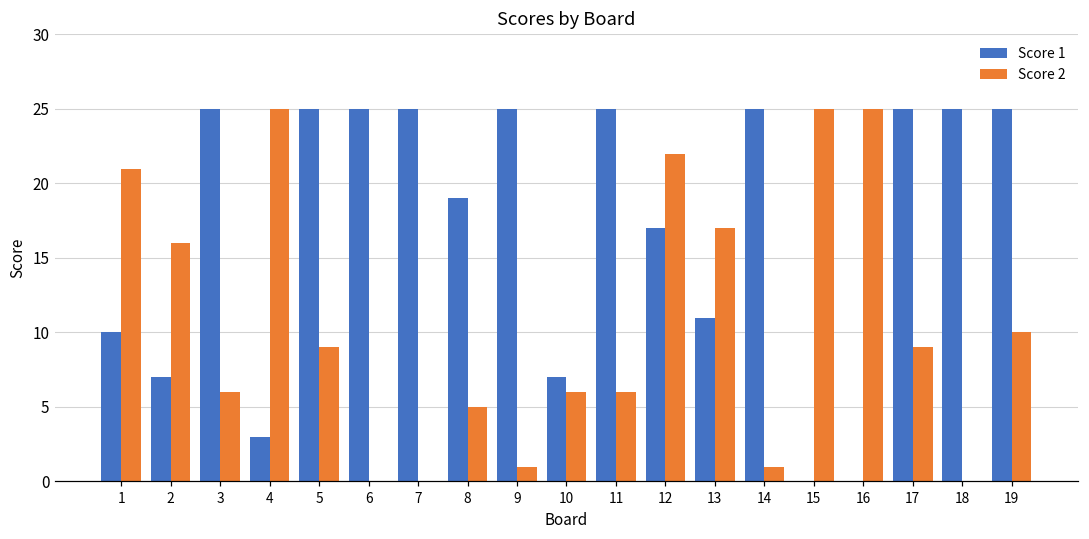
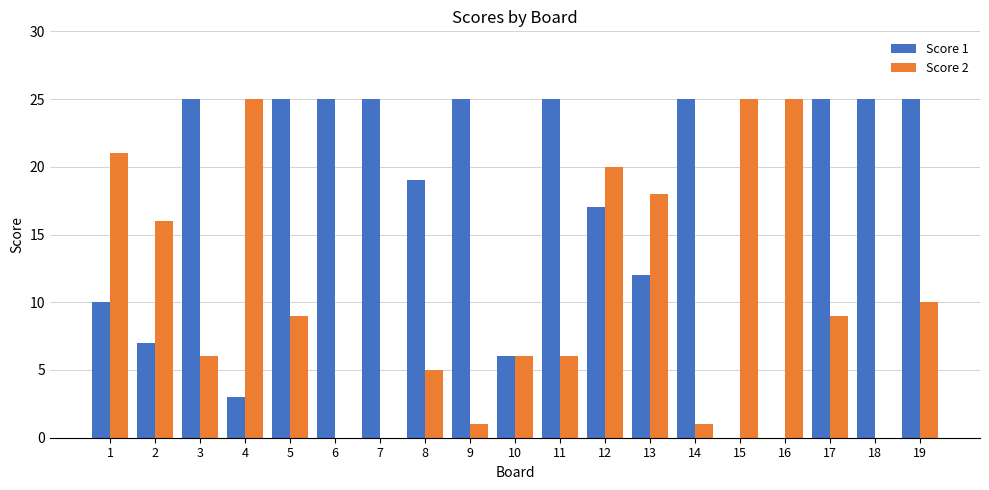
  {
    "Score 1": {
      "1": 10,
      "2": 7,
      "3": 25,
      "4": 3,
      "5": 25,
      "6": 25,
      "7": 25,
      "8": 19,
      "9": 25,
-     "10": 7,
+     "10": 6,
      "11": 25,
      "12": 17,
-     "13": 11,
+     "13": 12,
      "14": 25,
      "15": 0,
      "16": 0,
      "17": 25,
      "18": 25,
      "19": 25
    },
    "Score 2": {
      "1": 21,
      "2": 16,
      "3": 6,
      "4": 25,
      "5": 9,
      "6": 0,
      "7": 0,
      "8": 5,
      "9": 1,
      "10": 6,
      "11": 6,
-     "12": 22,
-     "13": 17,
+     "12": 20,
+     "13": 18,
      "14": 1,
      "15": 25,
      "16": 25,
      "17": 9,
      "18": 0,
      "19": 10
    }
  }
